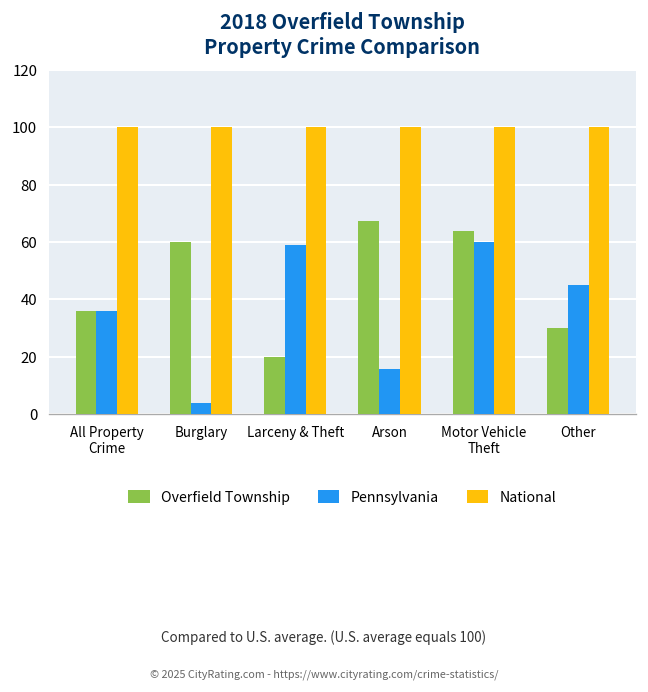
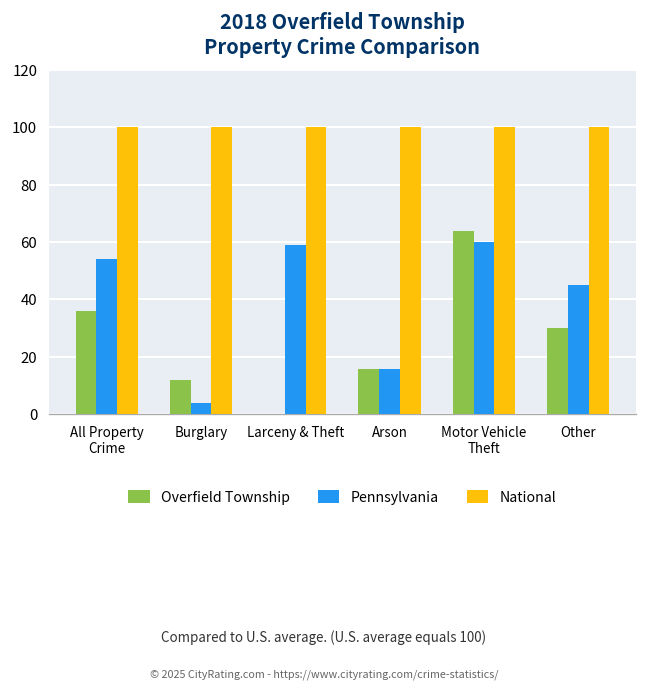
  {
    "Overfield Township": {
      "All Property Crime": 36,
-     "Burglary": 60,
-     "Larceny & Theft": 20,
-     "Arson": 67,
+     "Burglary": 12,
+     "Larceny & Theft": 0,
+     "Arson": 16,
      "Motor Vehicle Theft": 64,
      "Other": 30
    },
    "Pennsylvania": {
-     "All Property Crime": 36,
+     "All Property Crime": 54,
      "Burglary": 4,
      "Larceny & Theft": 59,
      "Arson": 16,
      "Motor Vehicle Theft": 60,
      "Other": 45
    },
    "National": {
      "All Property Crime": 100,
      "Burglary": 100,
      "Larceny & Theft": 100,
      "Arson": 100,
      "Motor Vehicle Theft": 100,
      "Other": 100
    }
  }
